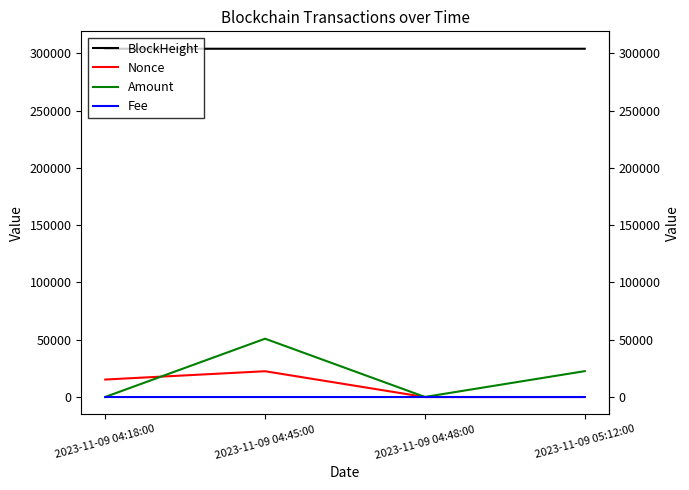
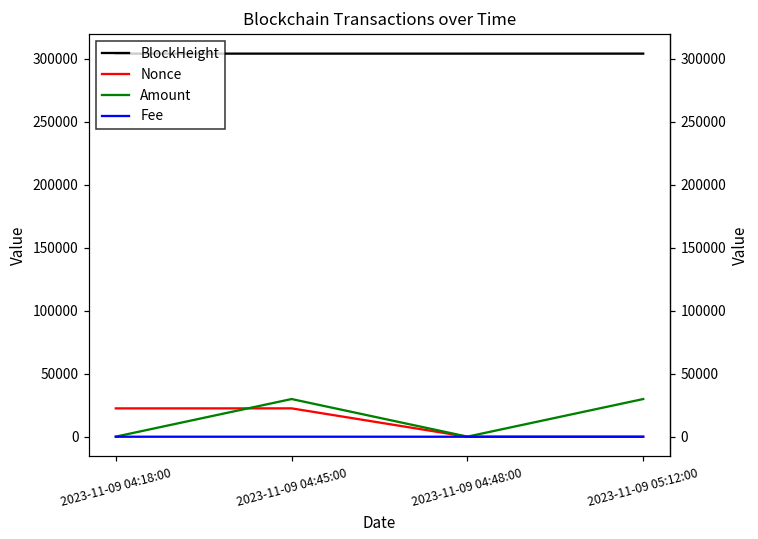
  {
    "BlockHeight": {
      "2023-11-09 04:45:00": 304000,
      "2023-11-09 04:48:00": 304000,
      "2023-11-09 05:12:00": 304000
    },
    "Nonce": {
-     "2023-11-09 04:18:00": 15000,
+     "2023-11-09 04:18:00": 22000,
      "2023-11-09 04:45:00": 23000
    },
    "Amount": {
-     "2023-11-09 04:45:00": 51000,
-     "2023-11-09 05:12:00": 23000
+     "2023-11-09 04:45:00": 30000,
+     "2023-11-09 05:12:00": 30000
    },
    "Fee": {
      "2023-11-09 04:45:00": 0
    }
  }
